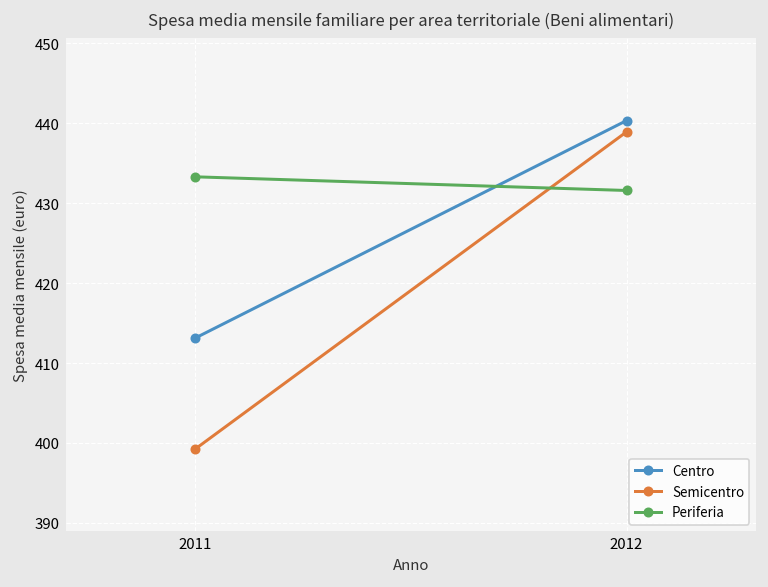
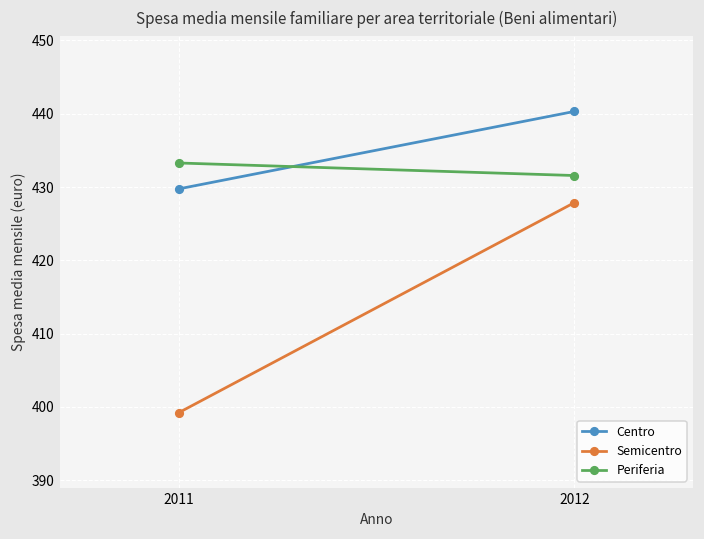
  {
    "Centro": {
-     "2011": 413,
+     "2011": 430,
      "2012": 440
    },
    "Semicentro": {
      "2011": 399,
-     "2012": 439
+     "2012": 428
    },
    "Periferia": {
      "2011": 433,
      "2012": 432
    }
  }
